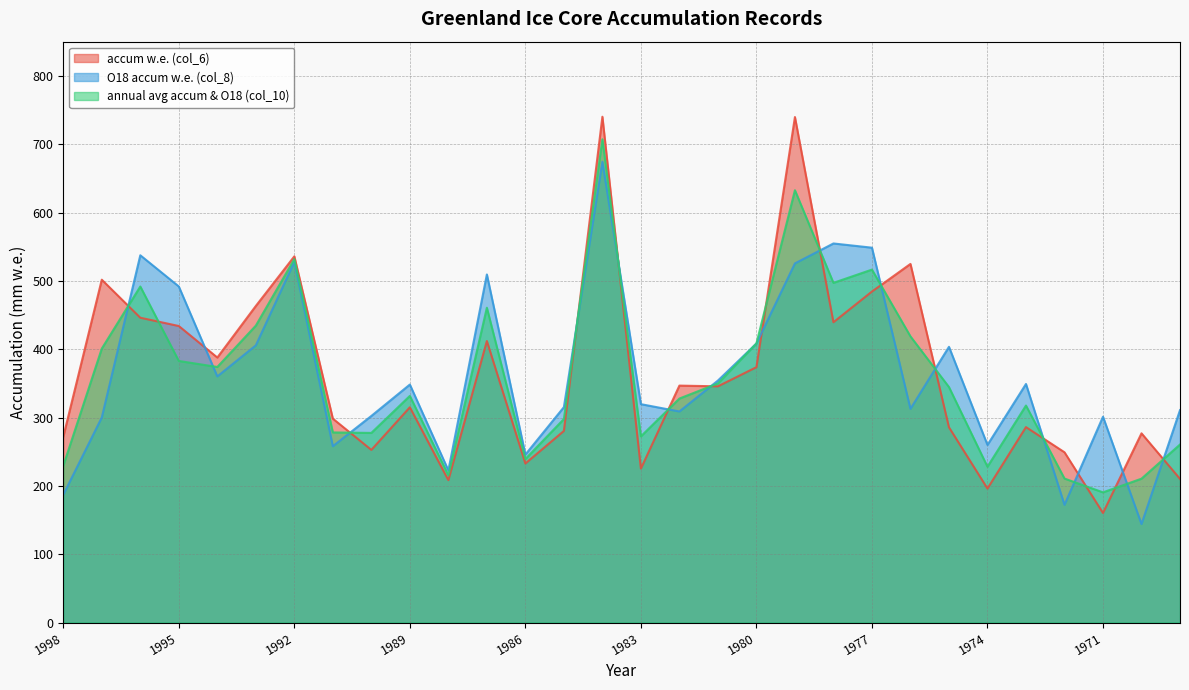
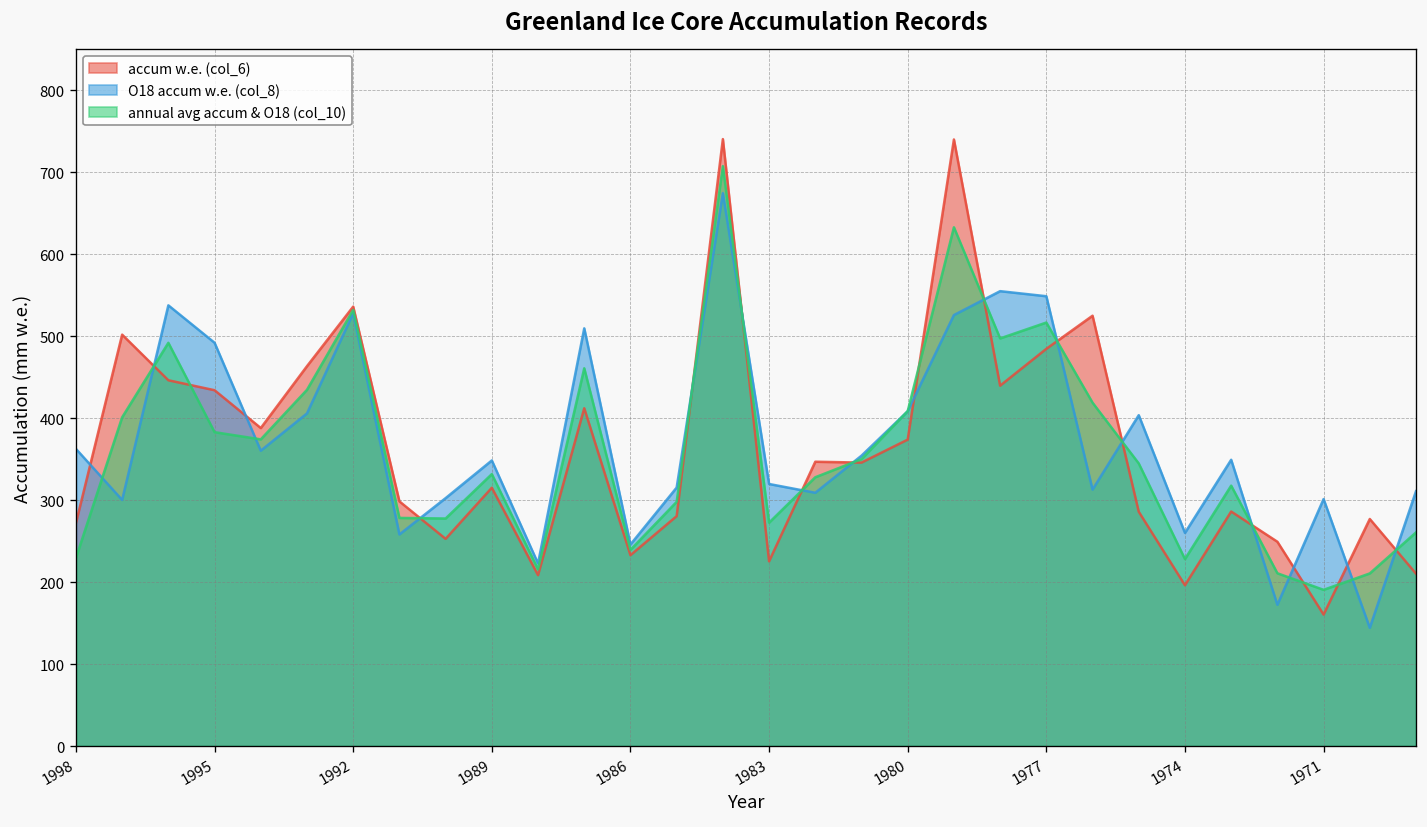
  {
    "accum w.e. (col_6)": {
      "1998": 270,
      "1995": 430,
      "1992": 540,
      "1989": 310,
      "1986": 230,
      "1983": 230,
      "1980": 370,
      "1977": 480,
      "1974": 200,
      "1971": 160
    },
    "O18 accum w.e. (col_8)": {
-     "1998": 190,
+     "1998": 360,
      "1995": 490,
      "1992": 530,
      "1989": 350,
      "1986": 250,
      "1983": 320,
      "1977": 550,
      "1974": 260,
      "1971": 300
    },
    "annual avg accum & O18 (col_10)": {
      "1998": 230,
      "1995": 380,
      "1992": 530,
      "1989": 330,
      "1986": 240,
      "1983": 270,
      "1977": 520,
      "1974": 230,
      "1971": 190
    }
  }
